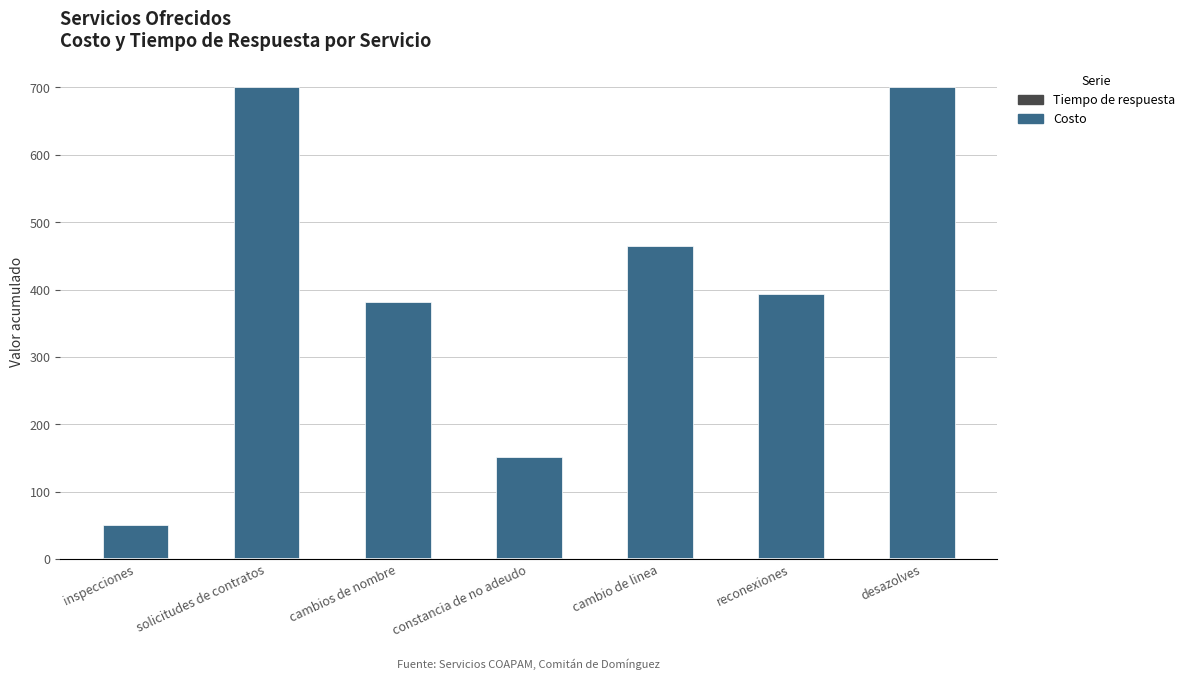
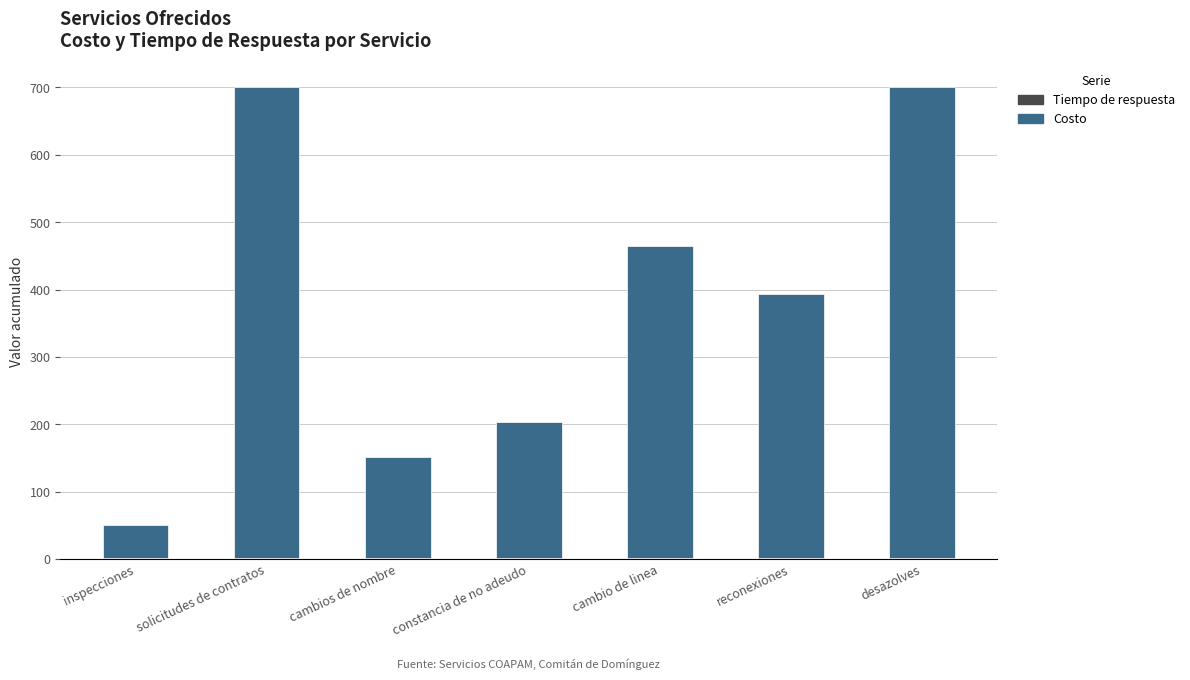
  {
    "Costo": {
      "inspecciones": 50,
      "solicitudes de contratos": 700,
-     "cambios de nombre": 380,
-     "constancia de no adeudo": 150,
+     "cambios de nombre": 150,
+     "constancia de no adeudo": 200,
      "cambio de linea": 460,
      "reconexiones": 390,
      "desazolves": 700
    }
  }
